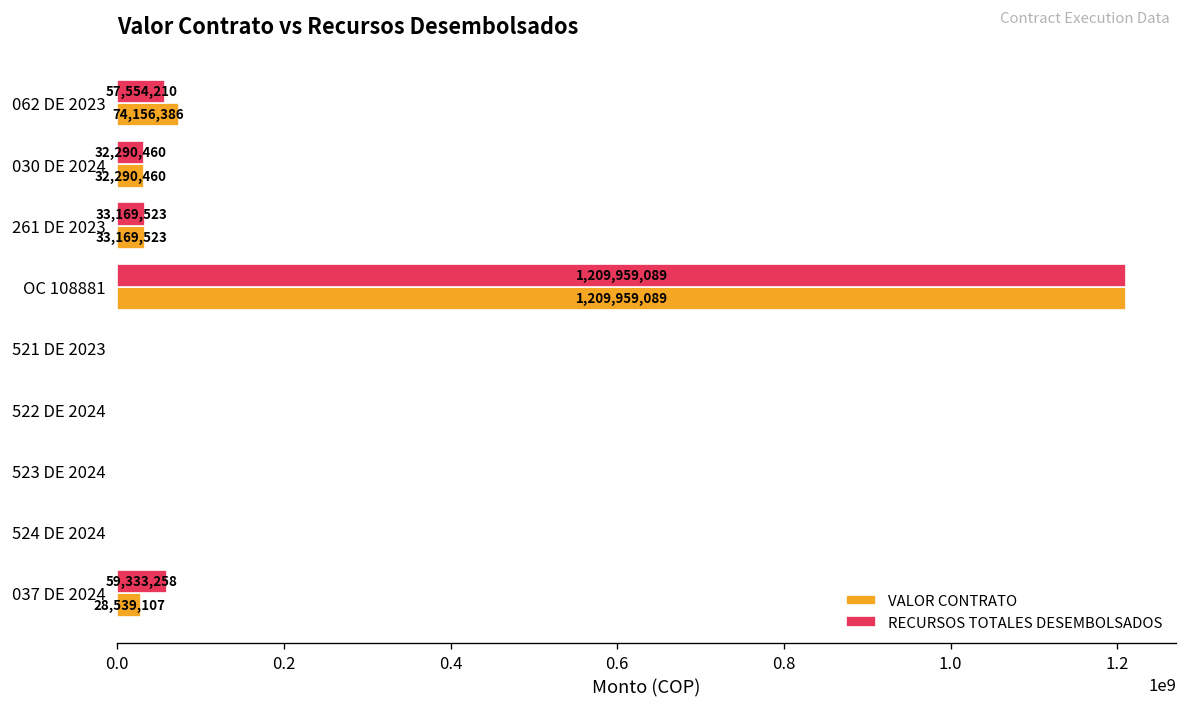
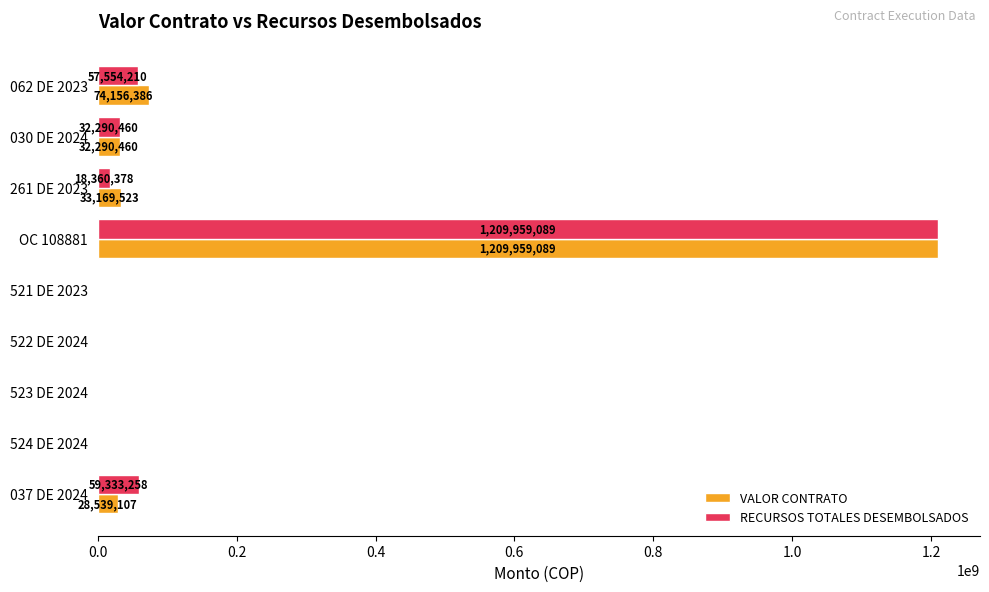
  {
    "VALOR CONTRATO": {
      "062 DE 2023": "74,156,386",
      "030 DE 2024": "32,290,460",
      "261 DE 2023": "33,169,523",
      "OC 108881": "1,209,959,089",
      "037 DE 2024": "28,539,107"
    },
    "RECURSOS TOTALES DESEMBOLSADOS": {
      "062 DE 2023": "57,554,210",
      "030 DE 2024": "32,290,460",
-     "261 DE 2023": "33,169,523",
+     "261 DE 2023": "18,360,378",
      "OC 108881": "1,209,959,089",
      "037 DE 2024": "59,333,258"
    }
  }
